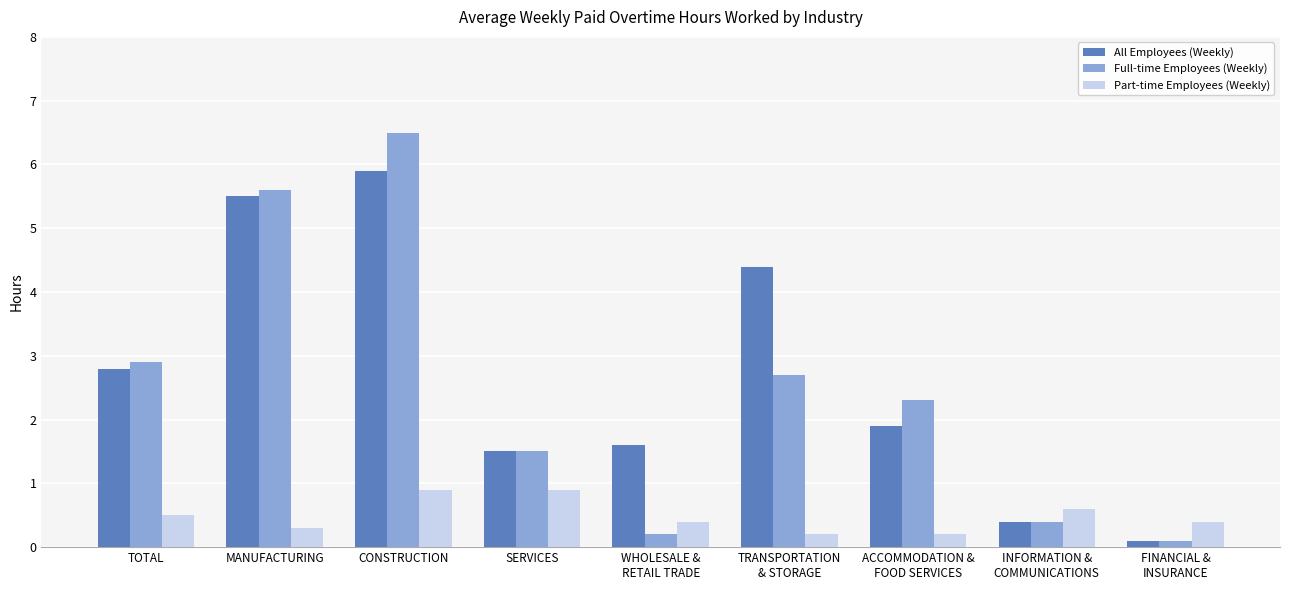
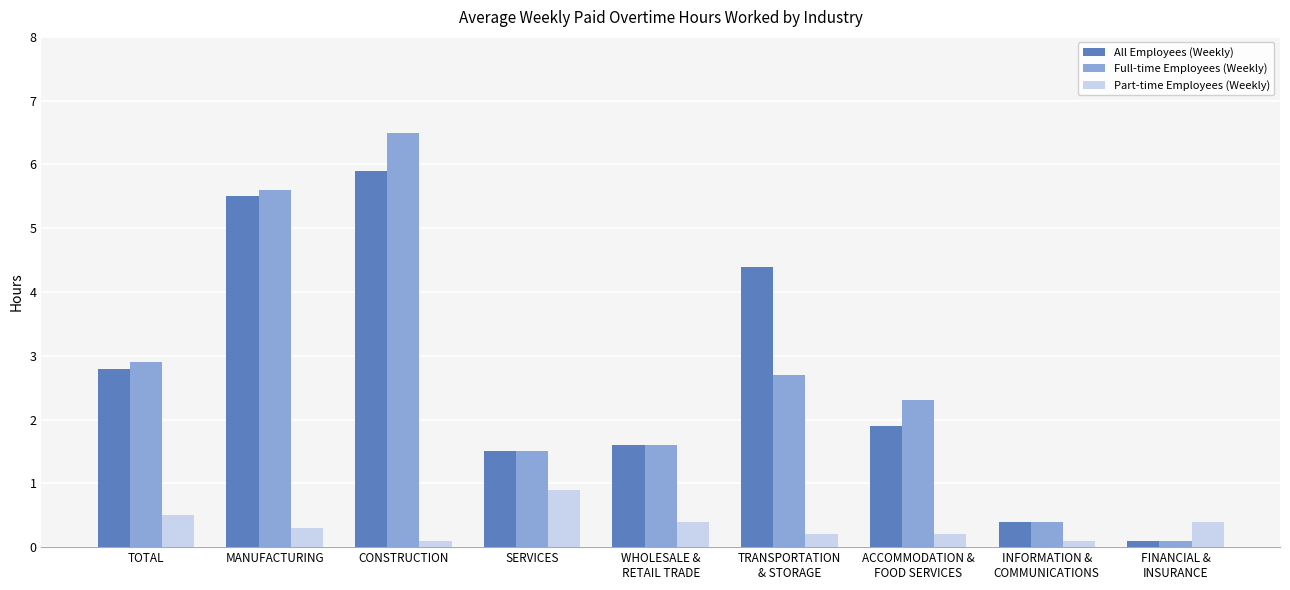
  {
    "All Employees (Weekly)": {
      "TOTAL": 2.8,
      "MANUFACTURING": 5.5,
      "CONSTRUCTION": 5.9,
      "SERVICES": 1.5,
      "WHOLESALE & RETAIL TRADE": 1.6,
      "TRANSPORTATION & STORAGE": 4.4,
      "ACCOMMODATION & FOOD SERVICES": 1.9,
      "INFORMATION & COMMUNICATIONS": 0.4,
      "FINANCIAL & INSURANCE": 0.1
    },
    "Full-time Employees (Weekly)": {
      "TOTAL": 2.9,
      "MANUFACTURING": 5.6,
      "CONSTRUCTION": 6.5,
      "SERVICES": 1.5,
-     "WHOLESALE & RETAIL TRADE": 0.2,
+     "WHOLESALE & RETAIL TRADE": 1.6,
      "TRANSPORTATION & STORAGE": 2.7,
      "ACCOMMODATION & FOOD SERVICES": 2.3,
      "INFORMATION & COMMUNICATIONS": 0.4,
      "FINANCIAL & INSURANCE": 0.1
    },
    "Part-time Employees (Weekly)": {
      "TOTAL": 0.5,
      "MANUFACTURING": 0.3,
-     "CONSTRUCTION": 0.9,
+     "CONSTRUCTION": 0.1,
      "SERVICES": 0.9,
      "WHOLESALE & RETAIL TRADE": 0.4,
      "TRANSPORTATION & STORAGE": 0.2,
      "ACCOMMODATION & FOOD SERVICES": 0.2,
-     "INFORMATION & COMMUNICATIONS": 0.6,
+     "INFORMATION & COMMUNICATIONS": 0.1,
      "FINANCIAL & INSURANCE": 0.4
    }
  }
